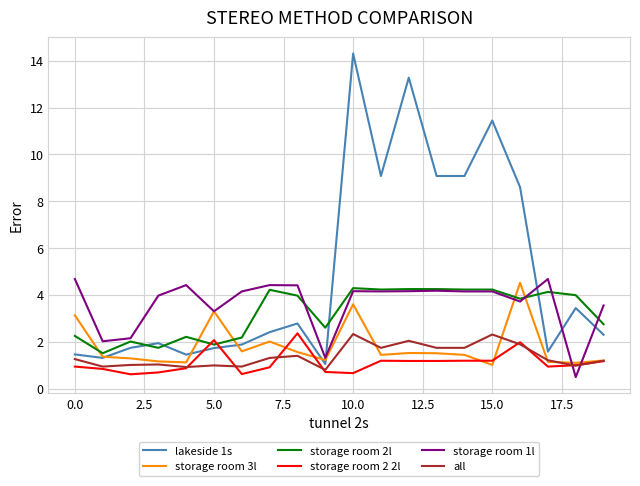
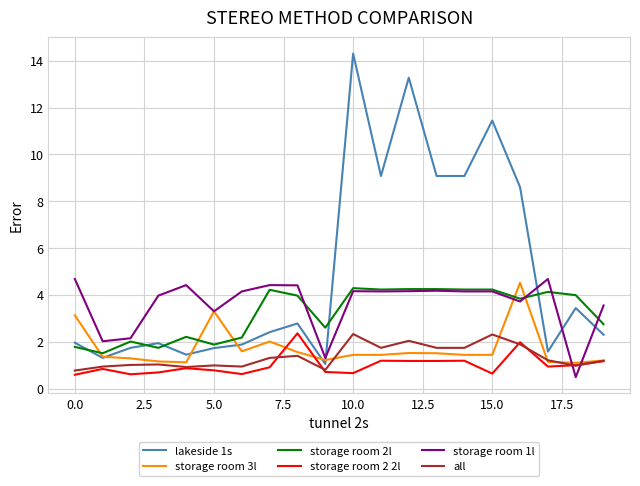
  {
    "lakeside 1s": {
-     "0.0": 1.5,
+     "0.0": 2.0,
      "5.0": 1.7,
      "10.0": 14.3,
      "15.0": 11.5
    },
    "storage room 3l": {
      "0.0": 3.1,
-     "10.0": 3.6,
-     "15.0": 1.0
+     "10.0": 1.4,
+     "15.0": 1.4
    },
    "storage room 2l": {
-     "0.0": 2.3,
+     "0.0": 1.8,
      "5.0": 1.9,
      "10.0": 4.3
    },
    "storage room 2 2l": {
-     "0.0": 0.9,
-     "5.0": 2.1,
+     "0.0": 0.6,
+     "5.0": 0.8,
      "10.0": 0.7,
-     "15.0": 1.2
+     "15.0": 0.6
    },
    "storage room 1l": {
      "0.0": 4.7,
      "10.0": 4.2
    },
    "all": {
-     "0.0": 1.3,
+     "0.0": 0.8,
      "5.0": 1.0,
      "10.0": 2.3,
      "15.0": 2.3
    }
  }
